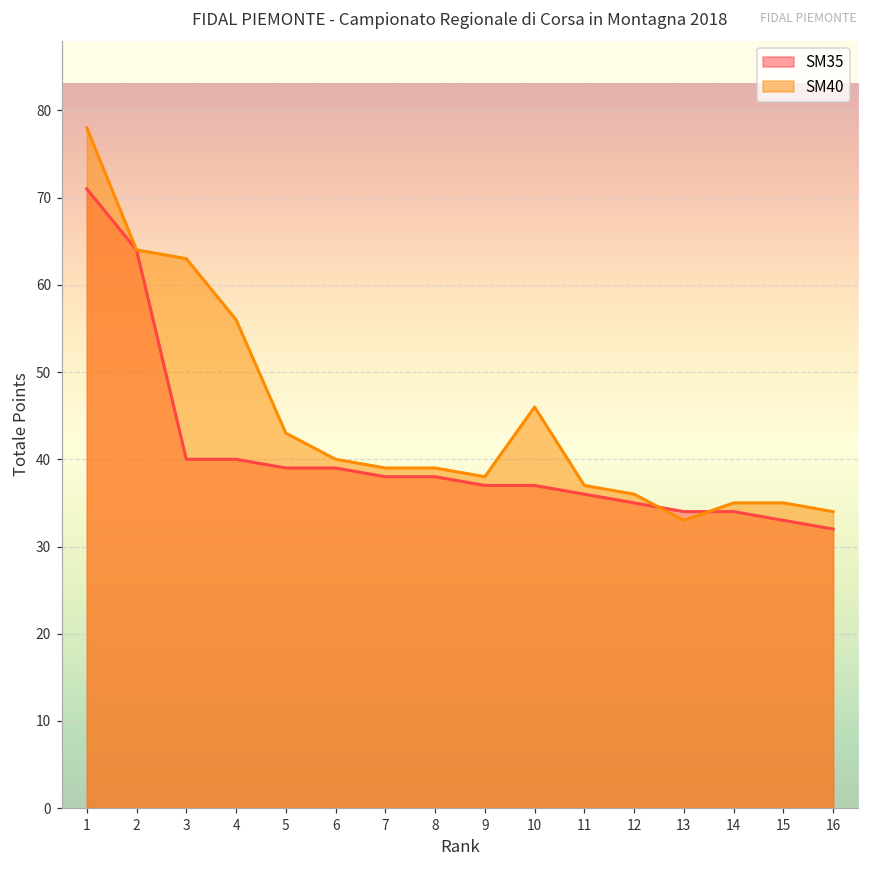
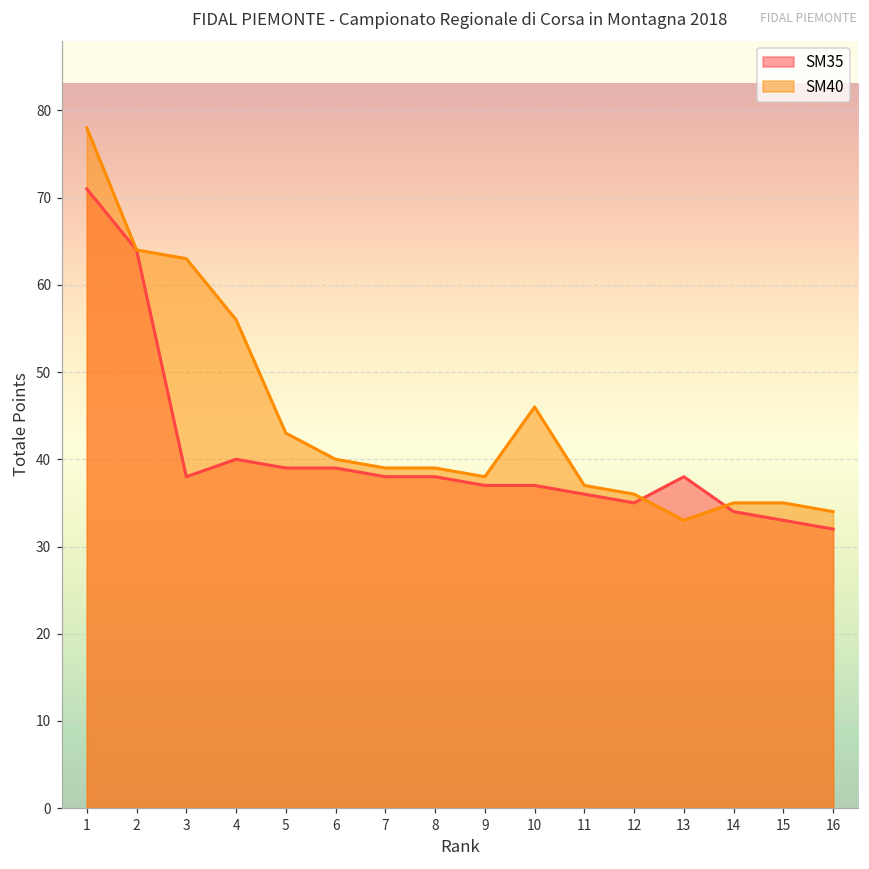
  {
    "SM35": {
      "1": 71,
-     "3": 40,
+     "3": 38,
      "4": 40,
      "5": 39,
      "6": 39,
      "7": 38,
      "8": 38,
      "9": 37,
      "10": 37,
      "11": 36,
      "12": 35,
-     "13": 34,
+     "13": 38,
      "14": 34,
      "15": 33,
      "16": 32
    },
    "SM40": {
      "1": 78,
      "3": 63,
      "4": 56,
      "5": 43,
      "6": 40,
      "7": 39,
      "8": 39,
      "9": 38,
      "10": 46,
      "11": 37,
      "12": 36,
      "13": 33,
      "14": 35,
      "15": 35,
      "16": 34
    }
  }
